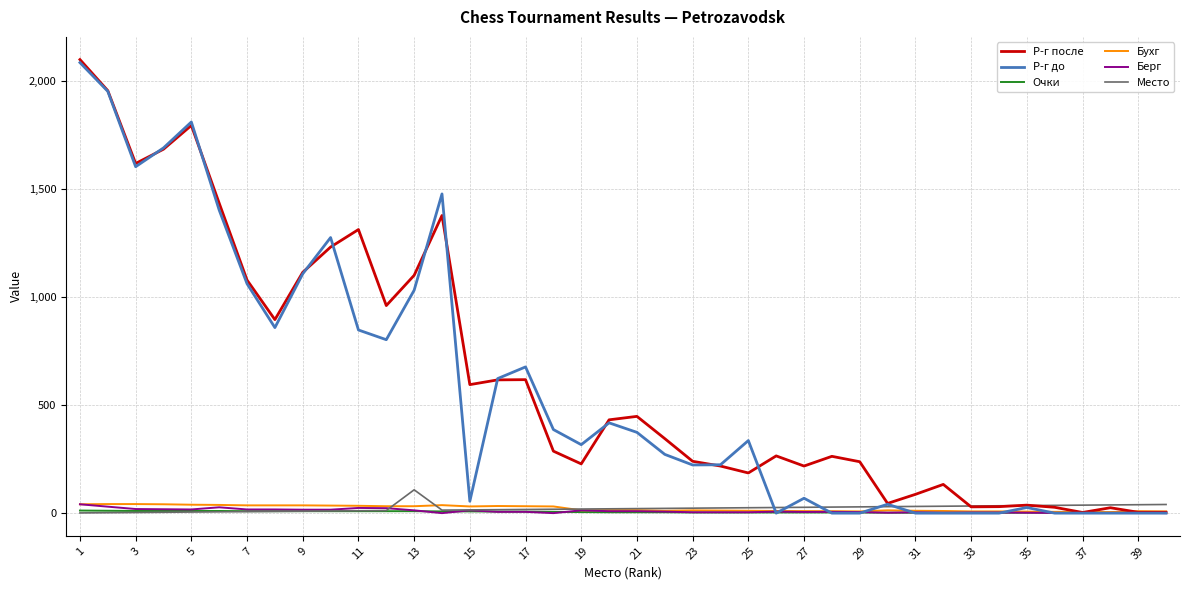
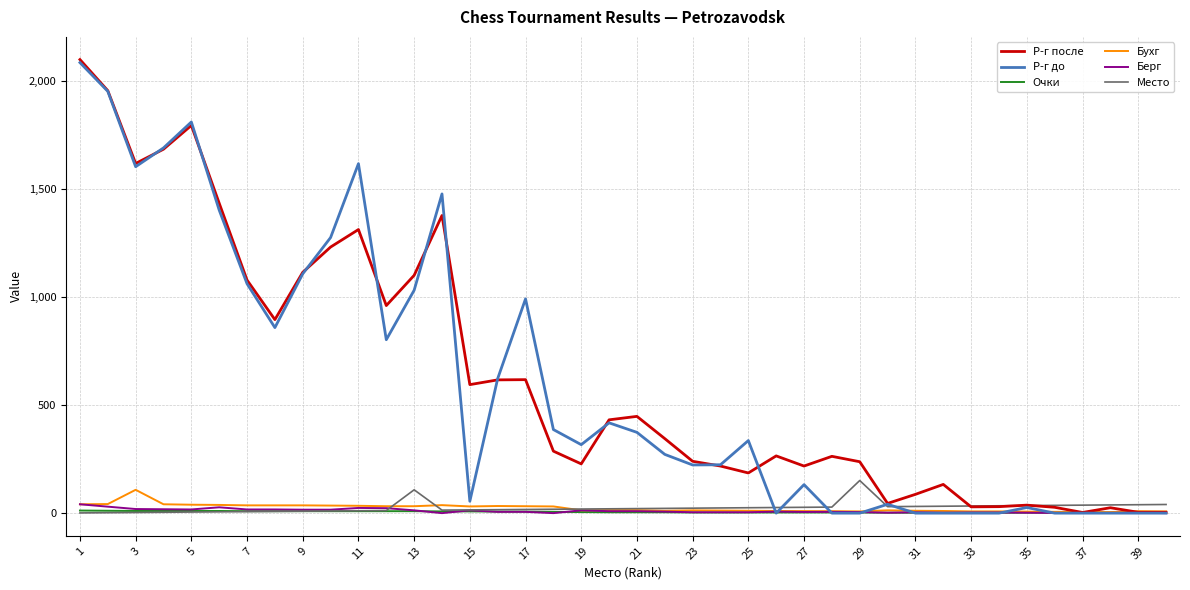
  {
    "Р-г после": {
      "1": "2,100",
      "3": "1,620",
      "5": "1,800",
      "7": "1,080",
      "11": "1,310",
      "13": "1,100",
      "15": "600",
      "17": "620",
      "19": "230",
      "21": "450",
      "23": "240",
      "25": "190",
      "27": "220",
      "29": "240",
      "31": "90"
    },
    "Р-г до": {
      "1": "2,090",
      "3": "1,600",
      "5": "1,810",
      "7": "1,060",
-     "11": "850",
+     "11": "1,620",
      "13": "1,030",
      "15": "60",
-     "17": "680",
+     "17": "990",
      "19": "320",
      "21": "370",
      "23": "220",
      "25": "340",
-     "27": "70"
+     "27": "130"
    },
    "Бухг": {
-     "3": "40",
+     "3": "110",
      "5": "40",
      "7": "40",
      "9": "40",
      "13": "30",
      "15": "30",
      "17": "30"
    },
    "Место": {
      "13": "110",
      "25": "30",
      "27": "30",
-     "29": "30",
+     "29": "150",
      "31": "30",
      "37": "40",
      "39": "40"
    }
  }
